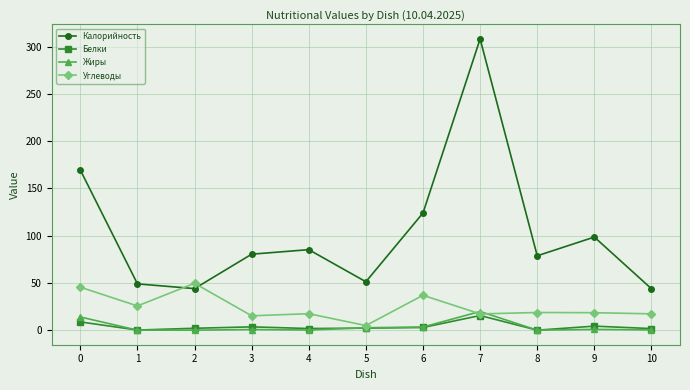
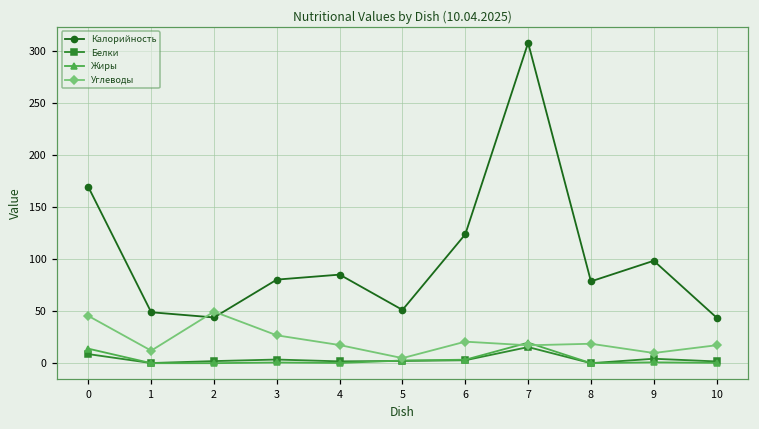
  {
    "Углеводы": {
      "0": 50,
-     "1": 30,
+     "1": 10,
      "2": 50,
-     "3": 20,
+     "3": 30,
      "4": 20,
-     "6": 40,
+     "6": 20,
      "8": 20,
-     "9": 20,
+     "9": 10,
      "10": 20
    }
  }
